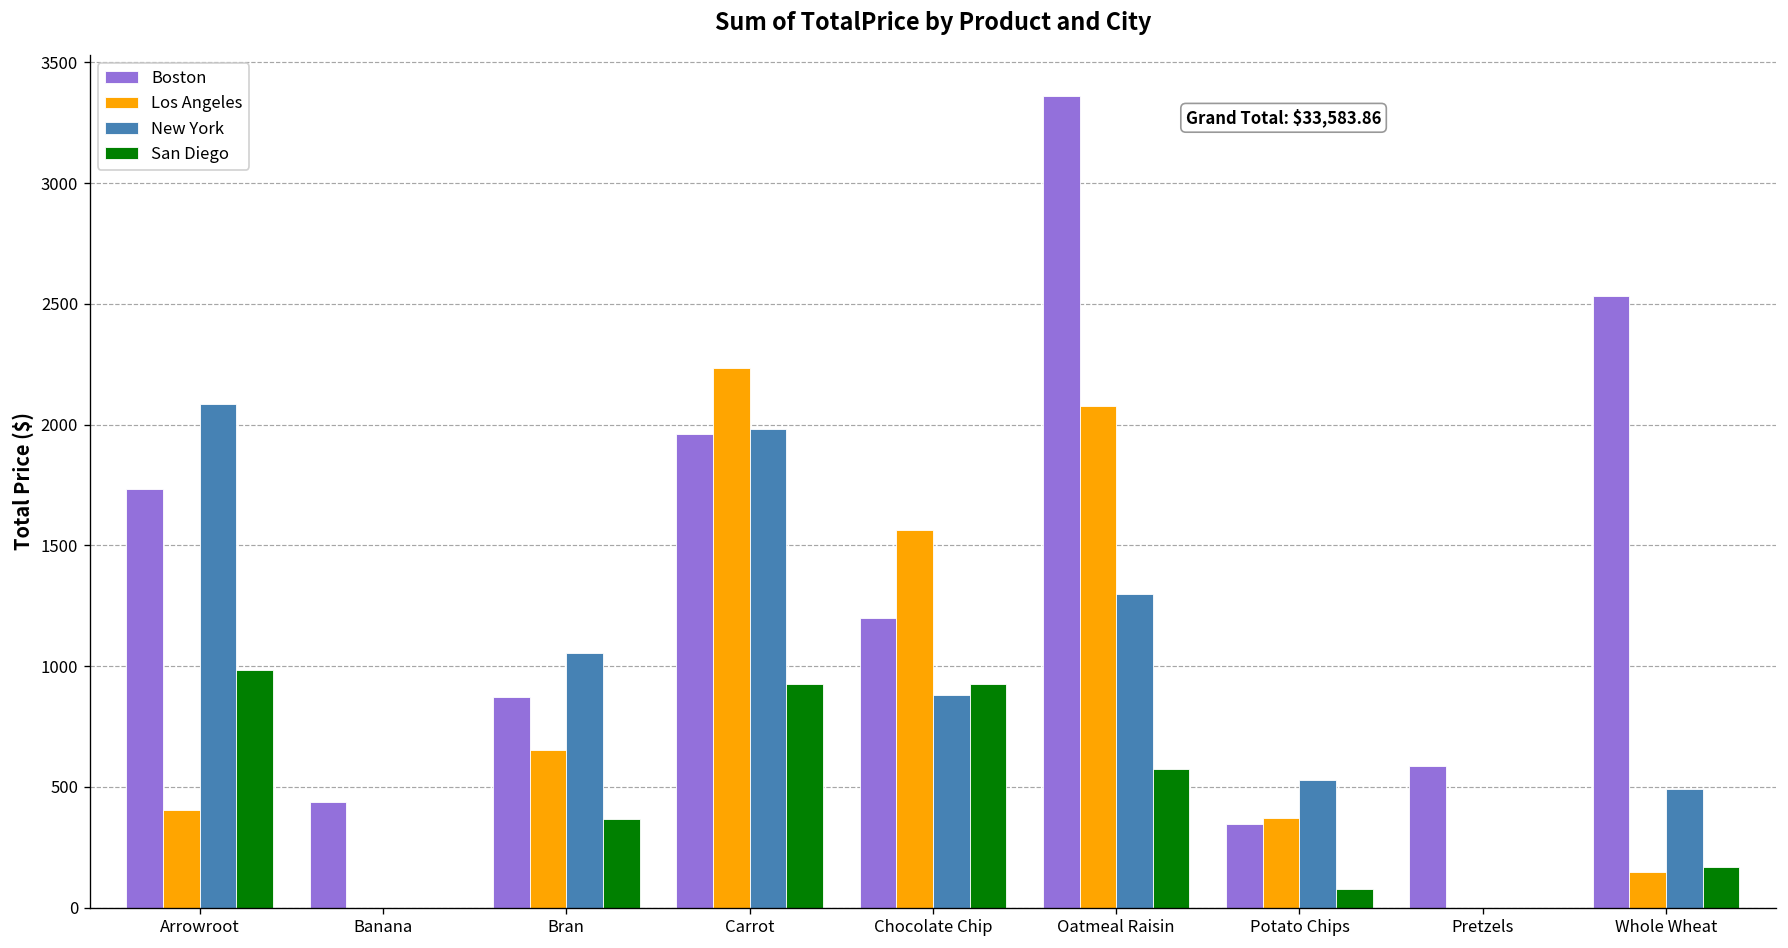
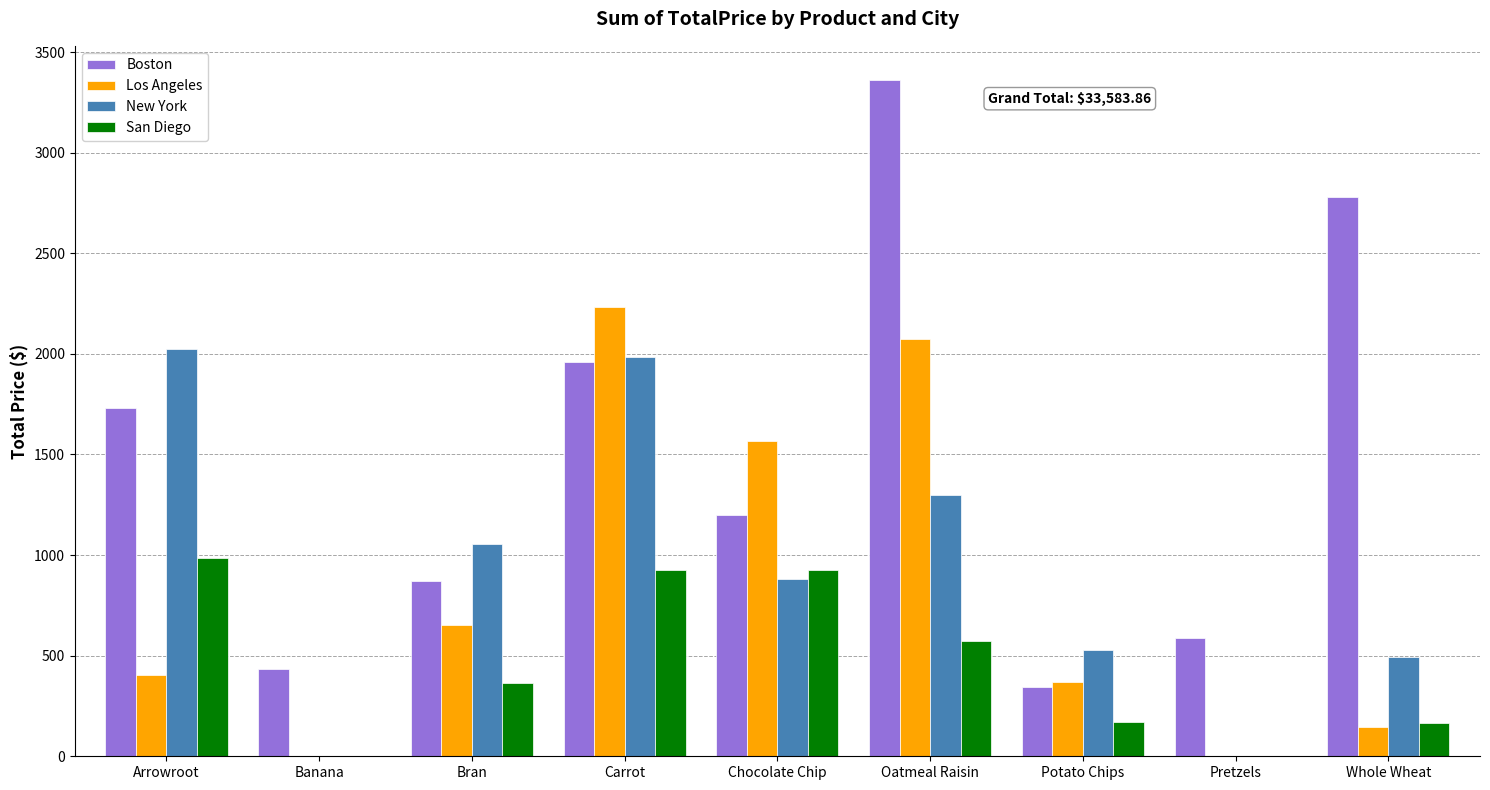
  {
    "Boston": {
      "Arrowroot": 1730,
      "Banana": 440,
      "Bran": 870,
      "Carrot": 1960,
      "Chocolate Chip": 1200,
      "Oatmeal Raisin": 3360,
      "Potato Chips": 340,
      "Pretzels": 590,
-     "Whole Wheat": 2530
+     "Whole Wheat": 2780
    },
    "Los Angeles": {
      "Arrowroot": 400,
      "Banana": 0,
      "Bran": 650,
      "Carrot": 2230,
      "Chocolate Chip": 1570,
      "Oatmeal Raisin": 2080,
      "Potato Chips": 370,
      "Pretzels": 0,
      "Whole Wheat": 150
    },
    "New York": {
-     "Arrowroot": 2080,
+     "Arrowroot": 2030,
      "Banana": 0,
      "Bran": 1050,
      "Carrot": 1980,
      "Chocolate Chip": 880,
      "Oatmeal Raisin": 1300,
      "Potato Chips": 530,
      "Pretzels": 0,
      "Whole Wheat": 490
    },
    "San Diego": {
      "Arrowroot": 980,
      "Banana": 0,
      "Bran": 370,
      "Carrot": 930,
      "Chocolate Chip": 930,
      "Oatmeal Raisin": 570,
-     "Potato Chips": 80,
+     "Potato Chips": 170,
      "Pretzels": 0,
      "Whole Wheat": 170
    }
  }
